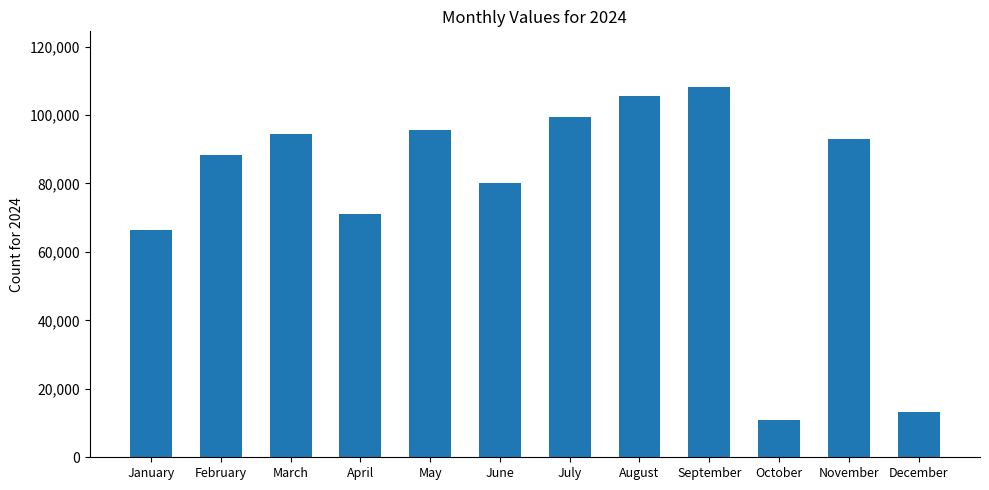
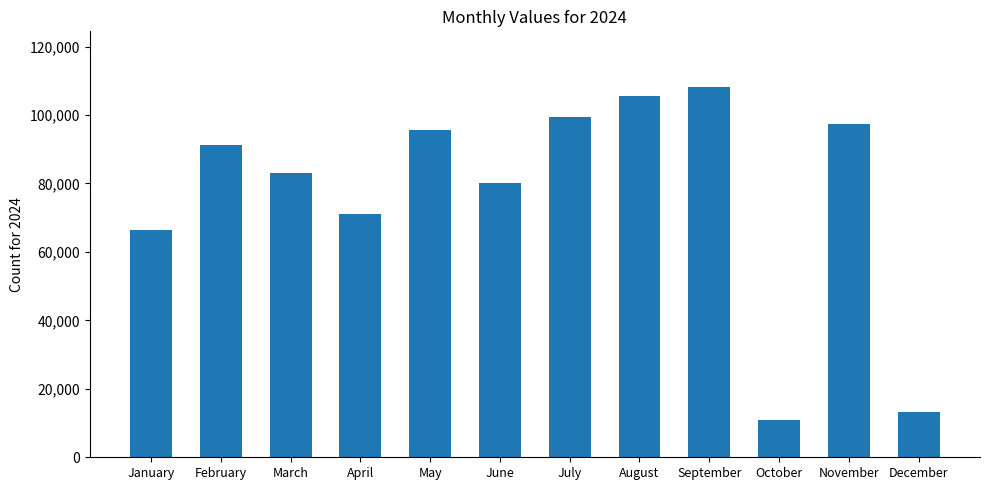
  {
    "January": "66,000",
-   "February": "88,000",
-   "March": "94,000",
+   "February": "91,000",
+   "March": "83,000",
    "April": "71,000",
    "May": "96,000",
    "June": "80,000",
    "July": "99,000",
    "August": "106,000",
    "September": "108,000",
    "October": "11,000",
-   "November": "93,000",
+   "November": "97,000",
    "December": "13,000"
  }
